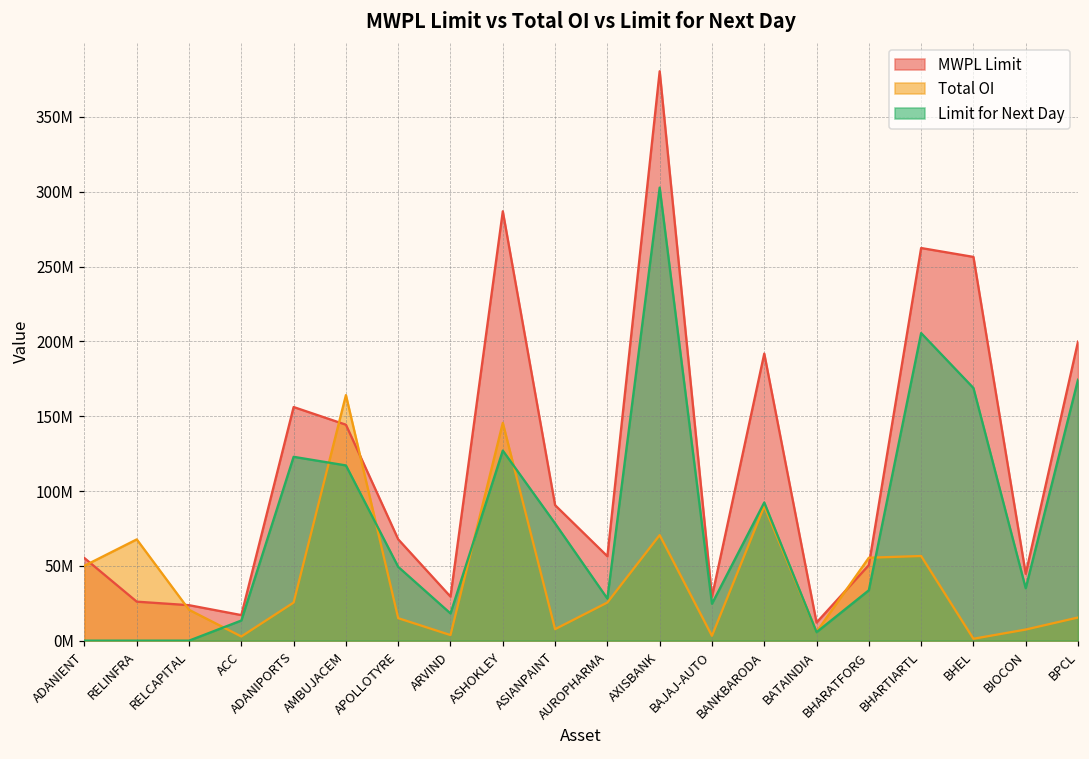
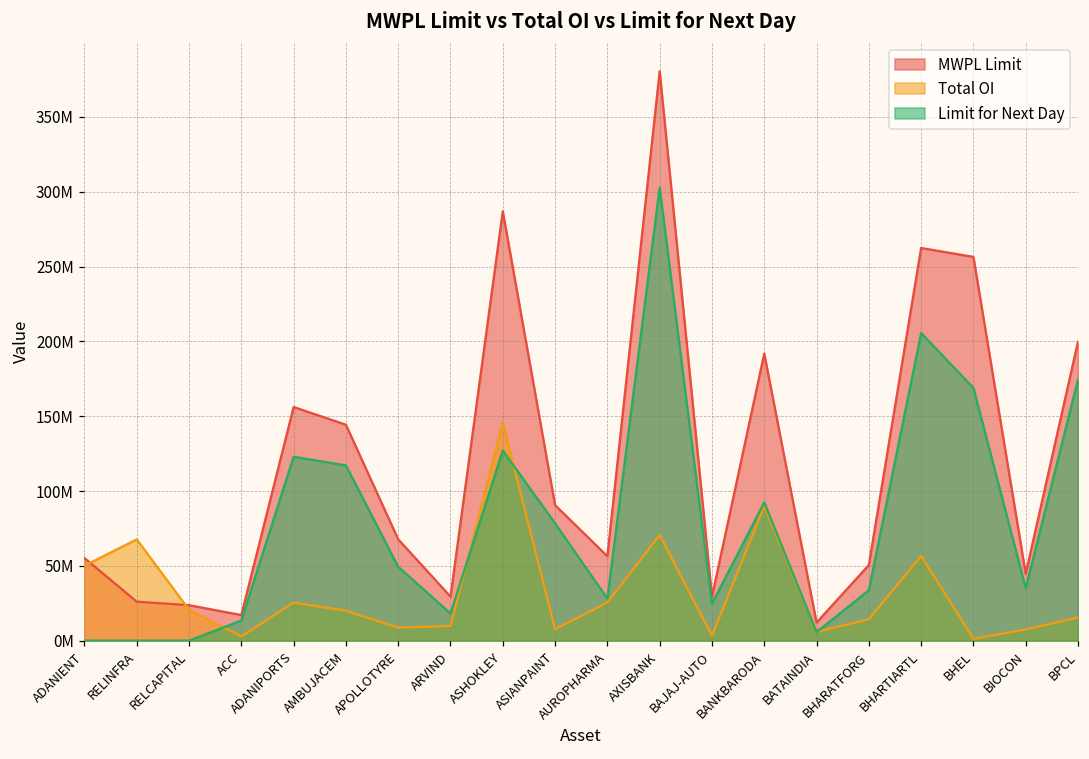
  {
    "MWPL Limit": {
      "ADANIENT": 55000000,
      "RELINFRA": 26000000,
      "RELCAPITAL": 24000000,
      "ACC": 17000000,
      "ADANIPORTS": 156000000,
      "AMBUJACEM": 144000000,
      "APOLLOTYRE": 68000000,
      "ARVIND": 29000000,
      "ASHOKLEY": 287000000,
      "ASIANPAINT": 91000000,
      "AUROPHARMA": 56000000,
      "AXISBANK": 381000000,
      "BAJAJ-AUTO": 29000000,
      "BANKBARODA": 192000000,
      "BATAINDIA": 12000000,
      "BHARATFORG": 51000000,
      "BHARTIARTL": 262000000,
      "BHEL": 256000000,
      "BIOCON": 45000000,
      "BPCL": 200000000
    },
    "Total OI": {
      "ADANIENT": 50000000,
      "RELINFRA": 68000000,
      "RELCAPITAL": 21000000,
      "ACC": 3000000,
      "ADANIPORTS": 25000000,
-     "AMBUJACEM": 164000000,
-     "APOLLOTYRE": 15000000,
-     "ARVIND": 4000000,
+     "AMBUJACEM": 20000000,
+     "APOLLOTYRE": 9000000,
+     "ARVIND": 10000000,
      "ASHOKLEY": 146000000,
      "ASIANPAINT": 8000000,
      "AUROPHARMA": 25000000,
      "AXISBANK": 71000000,
      "BAJAJ-AUTO": 3000000,
      "BANKBARODA": 90000000,
-     "BHARATFORG": 55000000,
+     "BHARATFORG": 14000000,
      "BHARTIARTL": 57000000,
      "BHEL": 1000000,
      "BIOCON": 7000000,
      "BPCL": 15000000
    },
    "Limit for Next Day": {
      "ADANIENT": 0,
      "RELINFRA": 0,
      "RELCAPITAL": 0,
      "ACC": 13000000,
      "ADANIPORTS": 123000000,
      "AMBUJACEM": 117000000,
      "APOLLOTYRE": 49000000,
      "ARVIND": 18000000,
      "ASHOKLEY": 127000000,
      "ASIANPAINT": 78000000,
      "AUROPHARMA": 28000000,
      "AXISBANK": 303000000,
      "BAJAJ-AUTO": 25000000,
      "BANKBARODA": 92000000,
      "BHARATFORG": 34000000,
      "BHARTIARTL": 206000000,
      "BHEL": 169000000,
      "BIOCON": 35000000,
      "BPCL": 174000000
    }
  }
